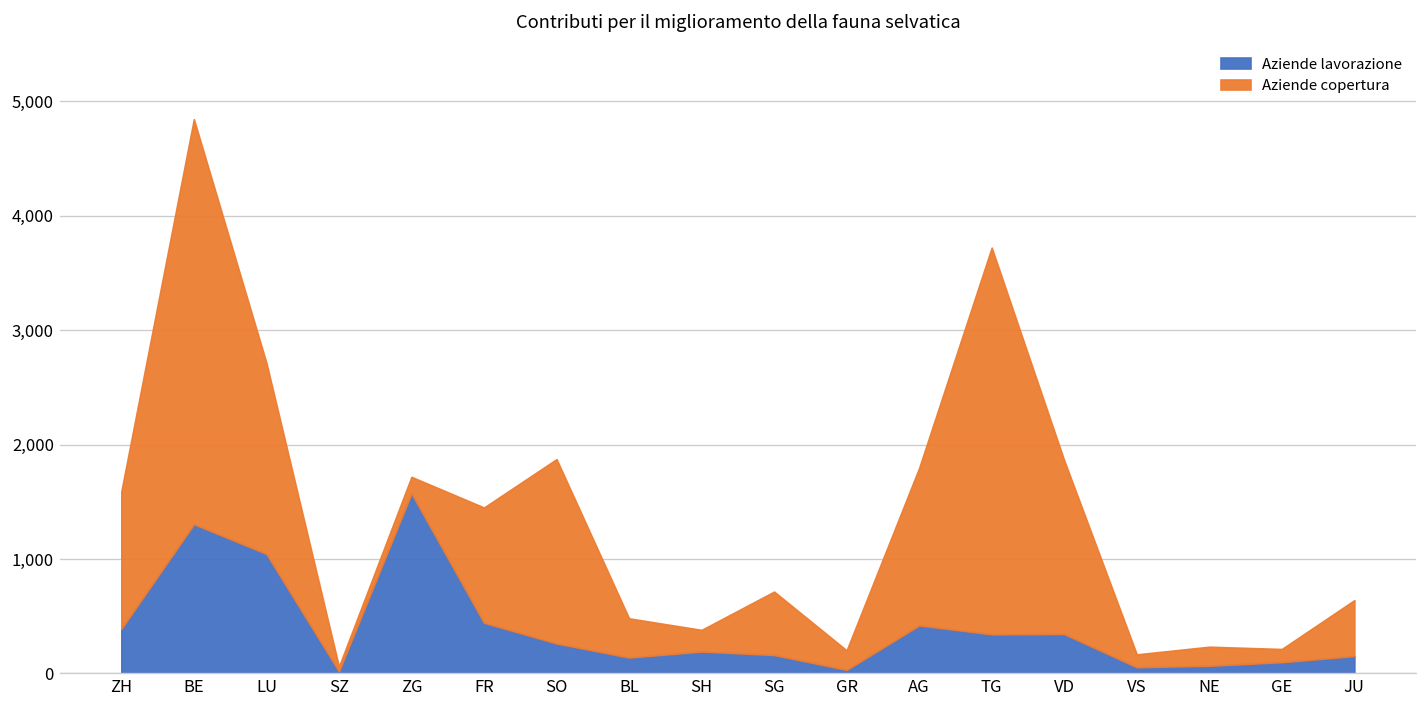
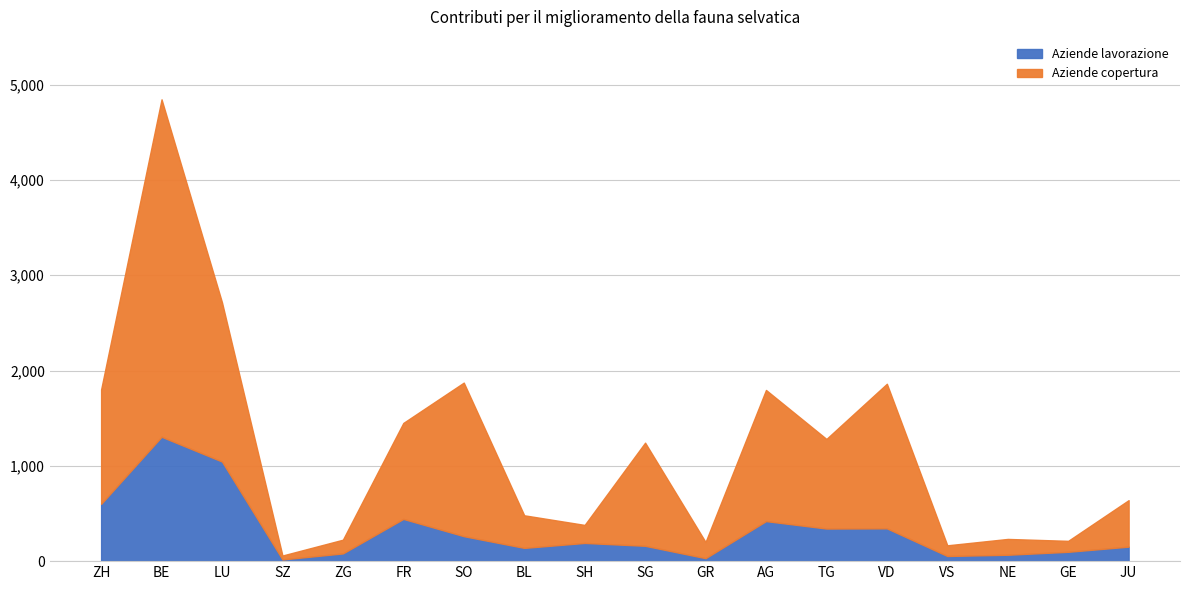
  {
    "Aziende lavorazione": {
-     "ZH": "400",
+     "ZH": "600",
      "BE": "1,300",
      "LU": "1,000",
      "SZ": "0",
-     "ZG": "1,600",
+     "ZG": "100",
      "FR": "400",
      "SO": "300",
      "BL": "100",
      "SH": "200",
      "SG": "200",
      "GR": "0",
      "AG": "400",
      "TG": "300",
      "VD": "300",
      "VS": "100",
      "NE": "100",
      "GE": "100",
      "JU": "200"
    },
    "Aziende copertura": {
      "ZH": "1,200",
      "BE": "3,500",
      "LU": "1,700",
      "SZ": "0",
      "ZG": "100",
      "FR": "1,000",
      "SO": "1,600",
      "BL": "300",
      "SH": "200",
-     "SG": "600",
+     "SG": "1,100",
      "GR": "200",
      "AG": "1,400",
-     "TG": "3,400",
+     "TG": "900",
      "VD": "1,500",
      "VS": "100",
      "NE": "200",
      "GE": "100",
      "JU": "500"
    }
  }
